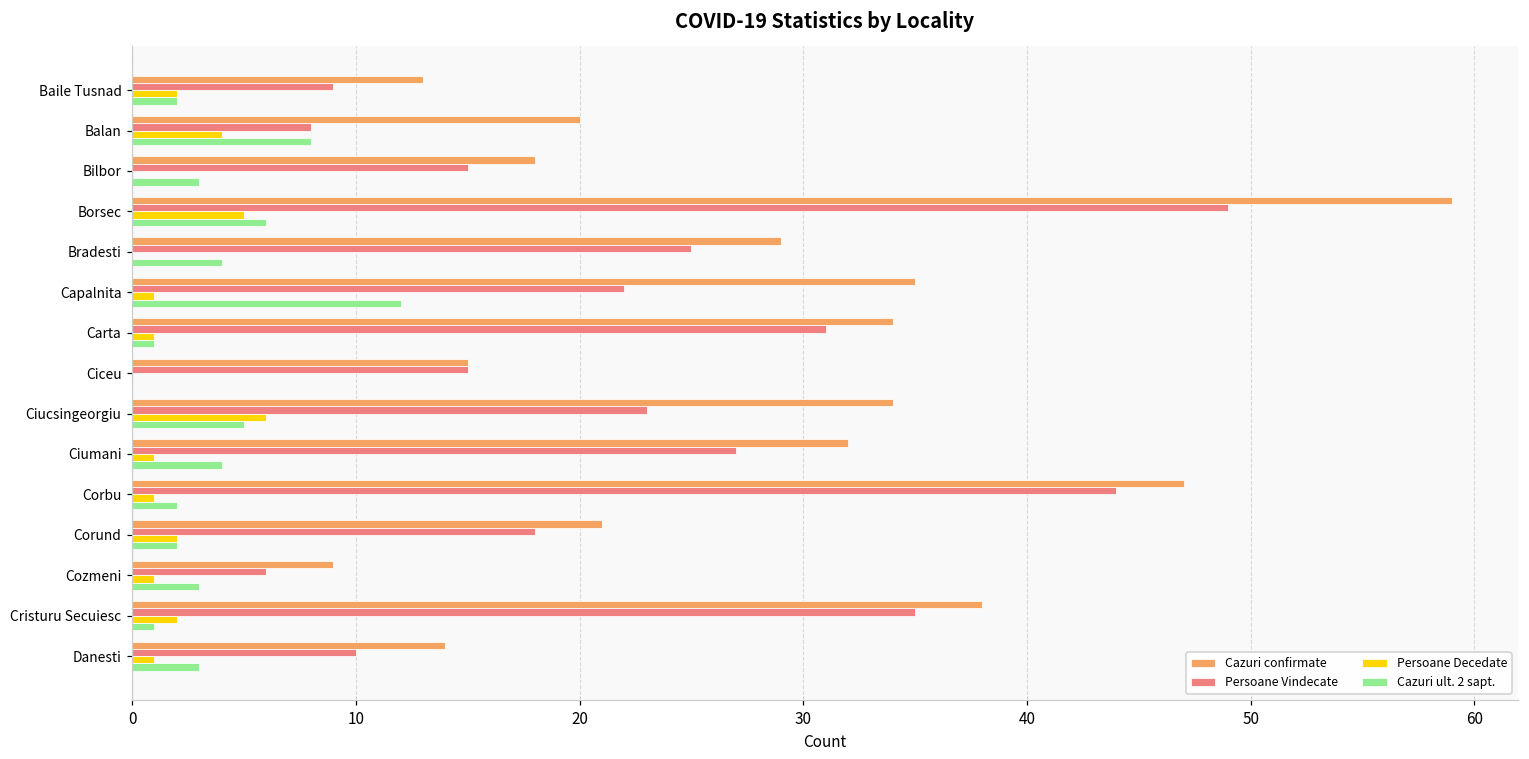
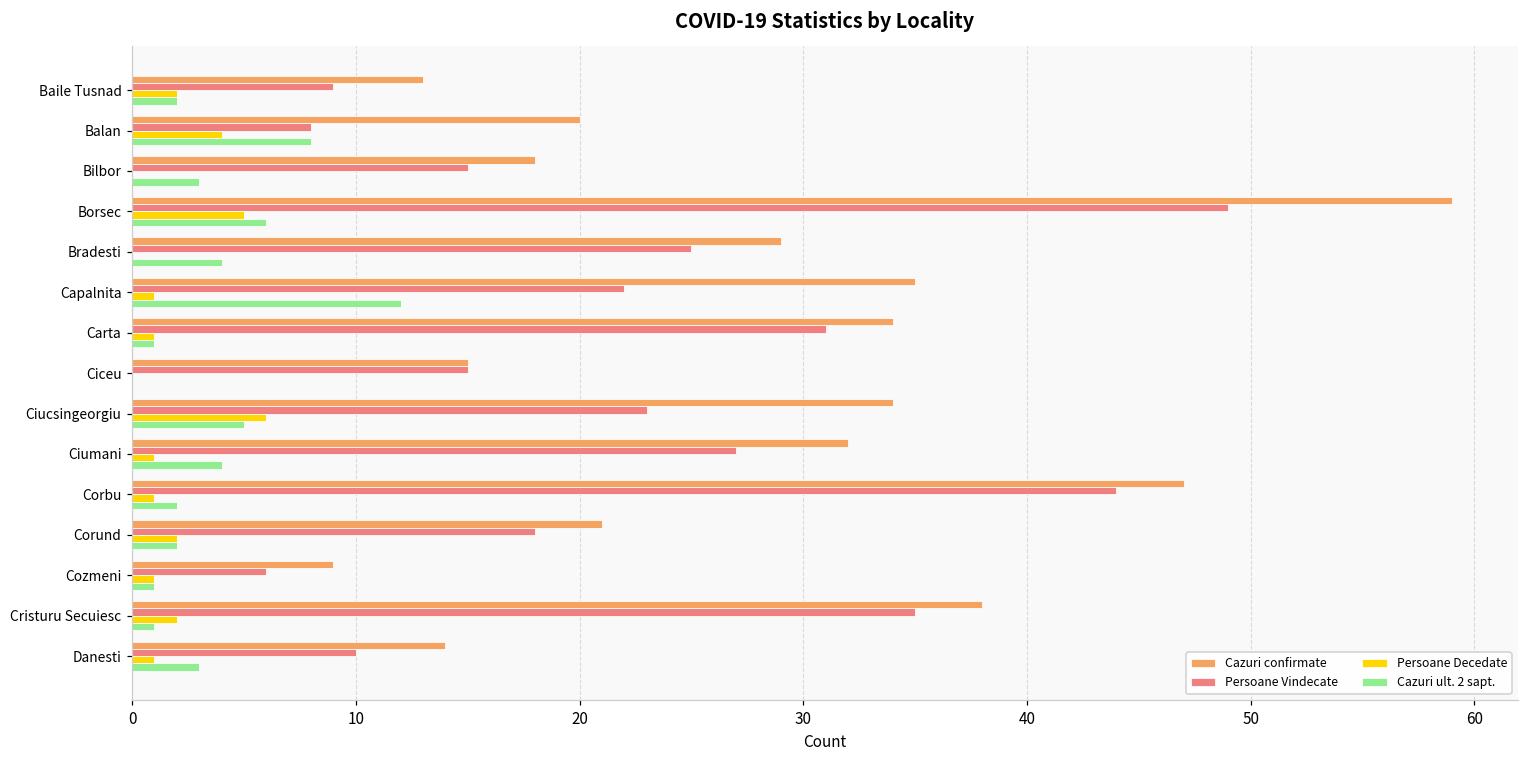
  {
    "Persoane Decedate": {
      "Baile Tusnad": 2,
      "Balan": 4,
      "Bilbor": 0,
      "Borsec": 5,
      "Bradesti": 0,
      "Capalnita": 1,
      "Carta": 1,
      "Ciceu": 0,
      "Ciucsingeorgiu": 6,
      "Ciumani": 1,
      "Corbu": 1,
      "Corund": 2,
      "Cozmeni": 1,
      "Cristuru Secuiesc": 2,
      "Danesti": 1
    },
    "Cazuri ult. 2 sapt.": {
      "Baile Tusnad": 2,
      "Balan": 8,
      "Bilbor": 3,
      "Borsec": 6,
      "Bradesti": 4,
      "Capalnita": 12,
      "Carta": 1,
      "Ciceu": 0,
      "Ciucsingeorgiu": 5,
      "Ciumani": 4,
      "Corbu": 2,
      "Corund": 2,
-     "Cozmeni": 3,
+     "Cozmeni": 1,
      "Cristuru Secuiesc": 1,
      "Danesti": 3
    }
  }
